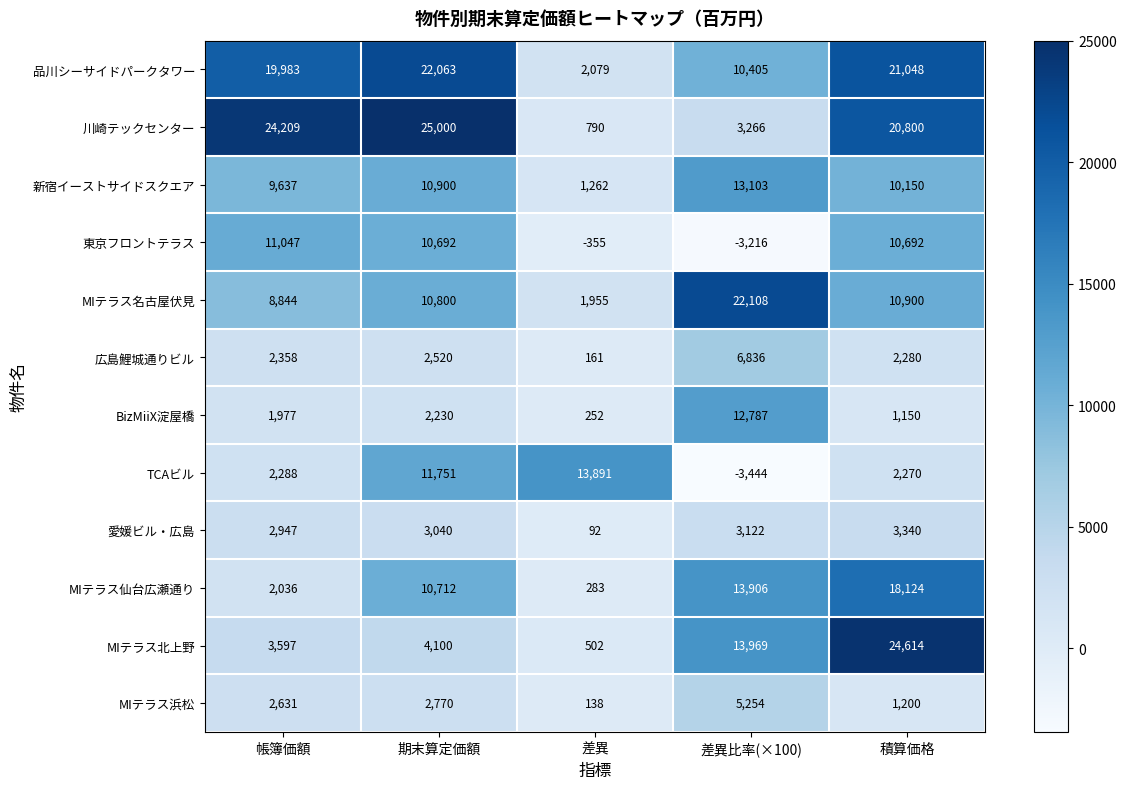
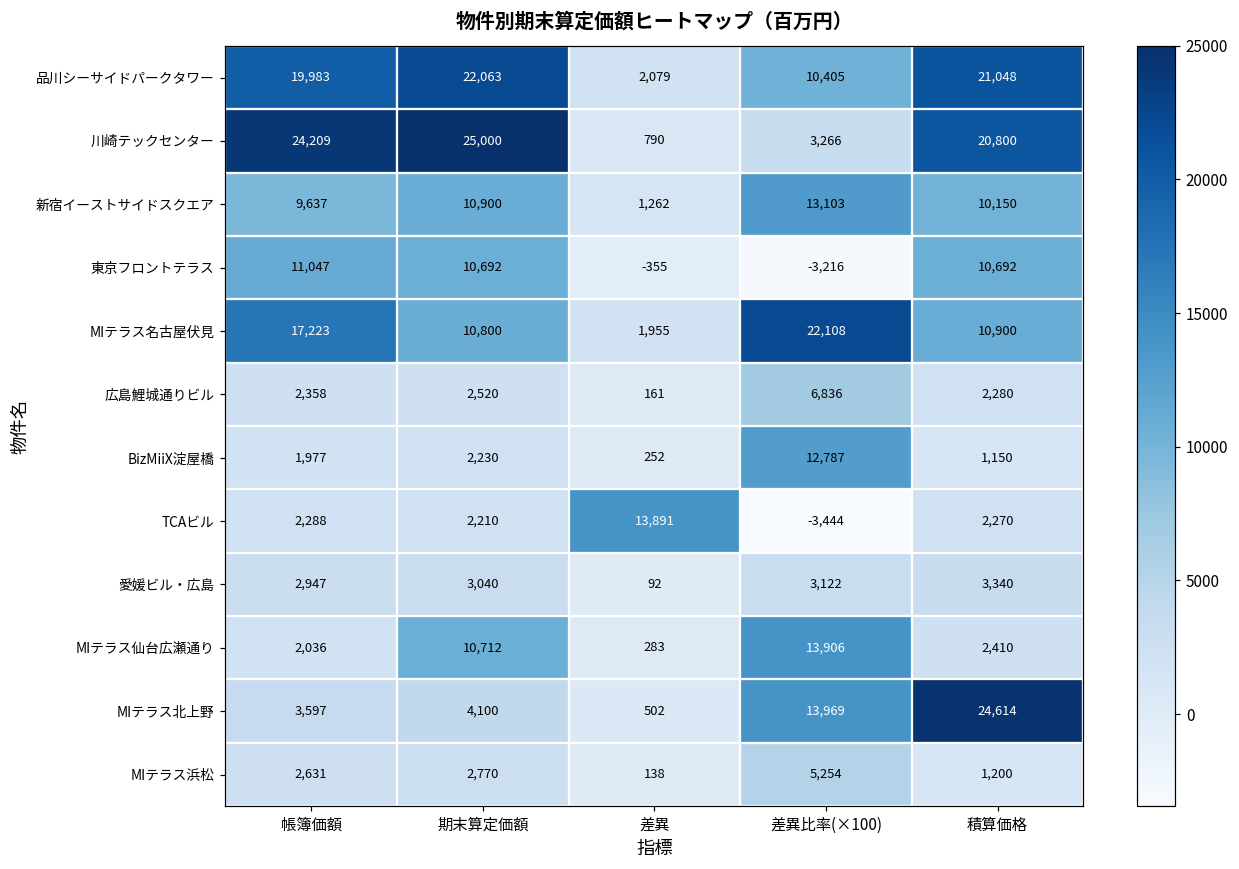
  {
    "品川シーサイドパークタワー": {
      "帳簿価額": "19,983",
      "期末算定価額": "22,063",
      "差異": "2,079",
      "差異比率(×100)": "10,405",
      "積算価格": "21,048"
    },
    "川崎テックセンター": {
      "帳簿価額": "24,209",
      "期末算定価額": "25,000",
      "差異": "790",
      "差異比率(×100)": "3,266",
      "積算価格": "20,800"
    },
    "新宿イーストサイドスクエア": {
      "帳簿価額": "9,637",
      "期末算定価額": "10,900",
      "差異": "1,262",
      "差異比率(×100)": "13,103",
      "積算価格": "10,150"
    },
    "東京フロントテラス": {
      "帳簿価額": "11,047",
      "期末算定価額": "10,692",
      "差異": "-355",
      "差異比率(×100)": "-3,216",
      "積算価格": "10,692"
    },
    "MIテラス名古屋伏見": {
-     "帳簿価額": "8,844",
+     "帳簿価額": "17,223",
      "期末算定価額": "10,800",
      "差異": "1,955",
      "差異比率(×100)": "22,108",
      "積算価格": "10,900"
    },
    "広島鯉城通りビル": {
      "帳簿価額": "2,358",
      "期末算定価額": "2,520",
      "差異": "161",
      "差異比率(×100)": "6,836",
      "積算価格": "2,280"
    },
    "BizMiiX淀屋橋": {
      "帳簿価額": "1,977",
      "期末算定価額": "2,230",
      "差異": "252",
      "差異比率(×100)": "12,787",
      "積算価格": "1,150"
    },
    "TCAビル": {
      "帳簿価額": "2,288",
-     "期末算定価額": "11,751",
+     "期末算定価額": "2,210",
      "差異": "13,891",
      "差異比率(×100)": "-3,444",
      "積算価格": "2,270"
    },
    "愛媛ビル・広島": {
      "帳簿価額": "2,947",
      "期末算定価額": "3,040",
      "差異": "92",
      "差異比率(×100)": "3,122",
      "積算価格": "3,340"
    },
    "MIテラス仙台広瀬通り": {
      "帳簿価額": "2,036",
      "期末算定価額": "10,712",
      "差異": "283",
      "差異比率(×100)": "13,906",
-     "積算価格": "18,124"
+     "積算価格": "2,410"
    },
    "MIテラス北上野": {
      "帳簿価額": "3,597",
      "期末算定価額": "4,100",
      "差異": "502",
      "差異比率(×100)": "13,969",
      "積算価格": "24,614"
    },
    "MIテラス浜松": {
      "帳簿価額": "2,631",
      "期末算定価額": "2,770",
      "差異": "138",
      "差異比率(×100)": "5,254",
      "積算価格": "1,200"
    }
  }
